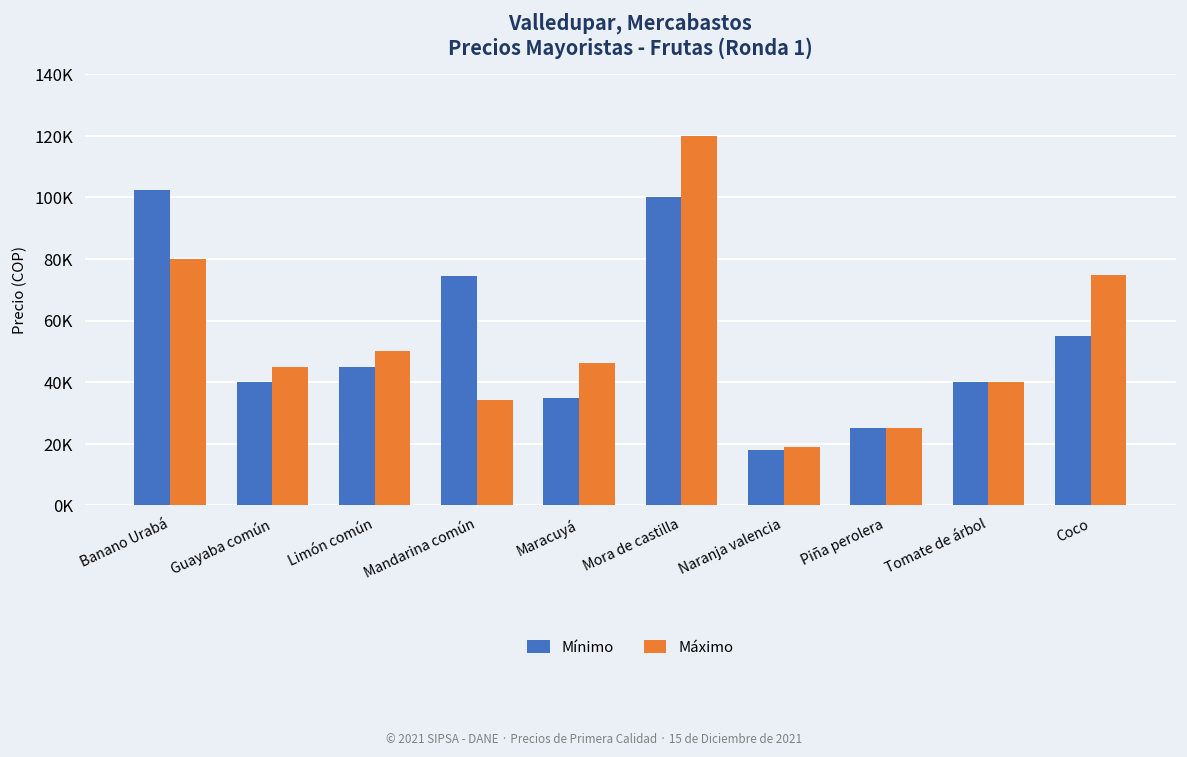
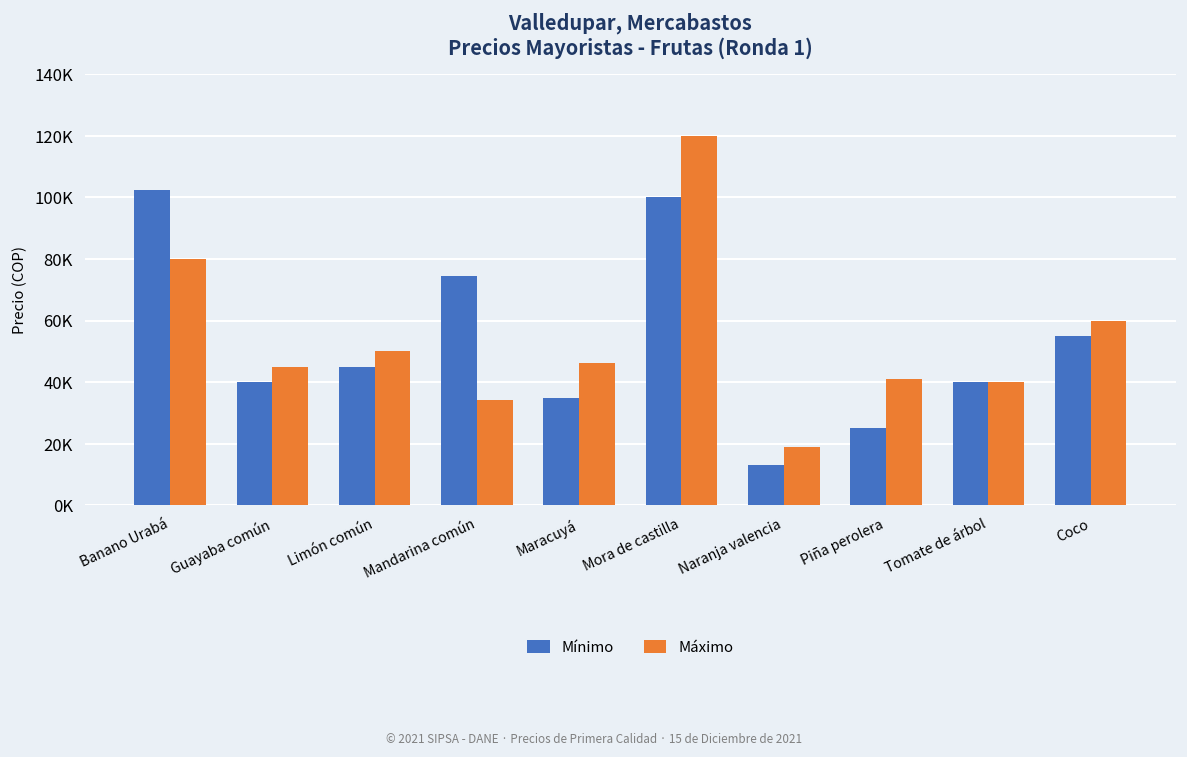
  {
    "Mínimo": {
      "Banano Urabá": 102000,
      "Guayaba común": 40000,
      "Limón común": 45000,
      "Mandarina común": 75000,
      "Maracuyá": 35000,
      "Mora de castilla": 100000,
-     "Naranja valencia": 18000,
+     "Naranja valencia": 13000,
      "Piña perolera": 25000,
      "Tomate de árbol": 40000,
      "Coco": 55000
    },
    "Máximo": {
      "Banano Urabá": 80000,
      "Guayaba común": 45000,
      "Limón común": 50000,
      "Mandarina común": 34000,
      "Maracuyá": 46000,
      "Mora de castilla": 120000,
      "Naranja valencia": 19000,
-     "Piña perolera": 25000,
+     "Piña perolera": 41000,
      "Tomate de árbol": 40000,
-     "Coco": 75000
+     "Coco": 60000
    }
  }
